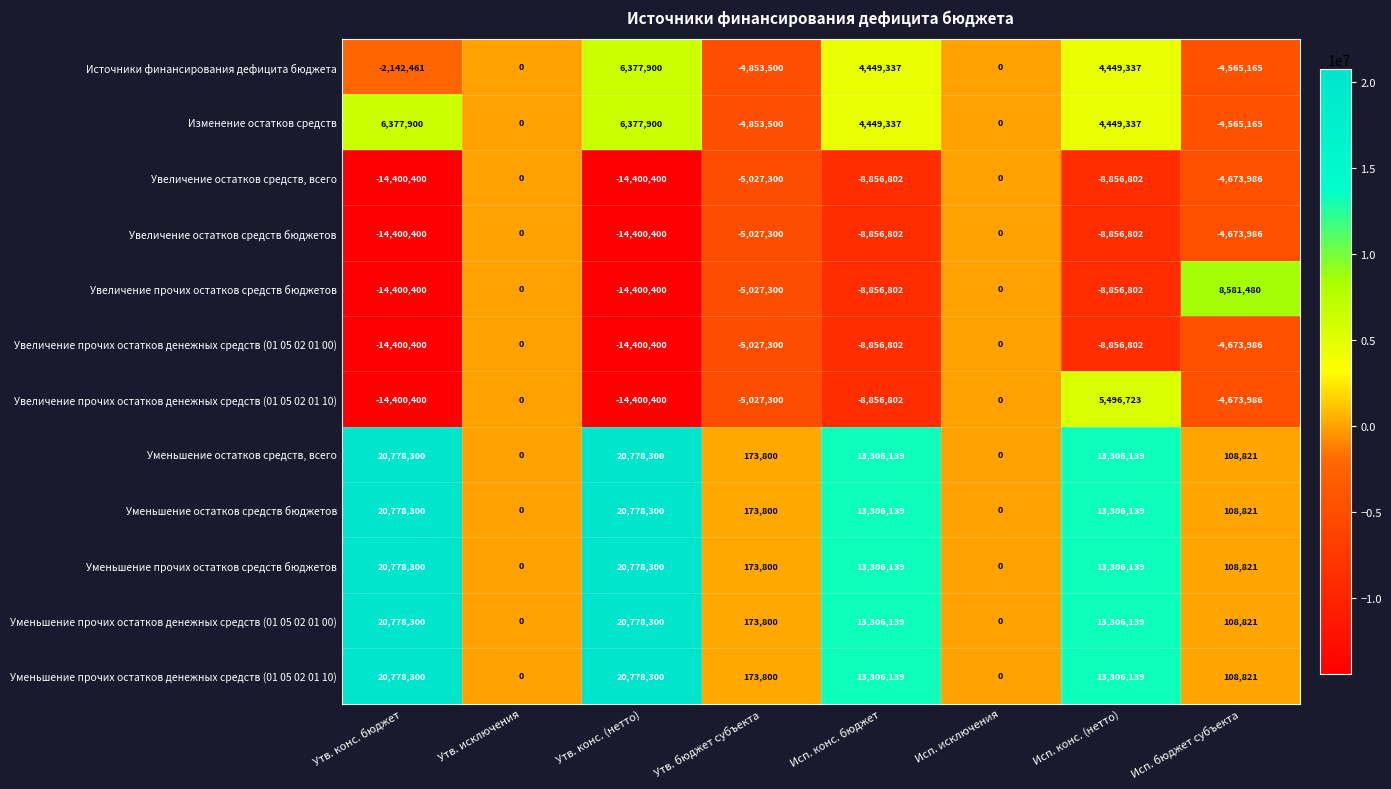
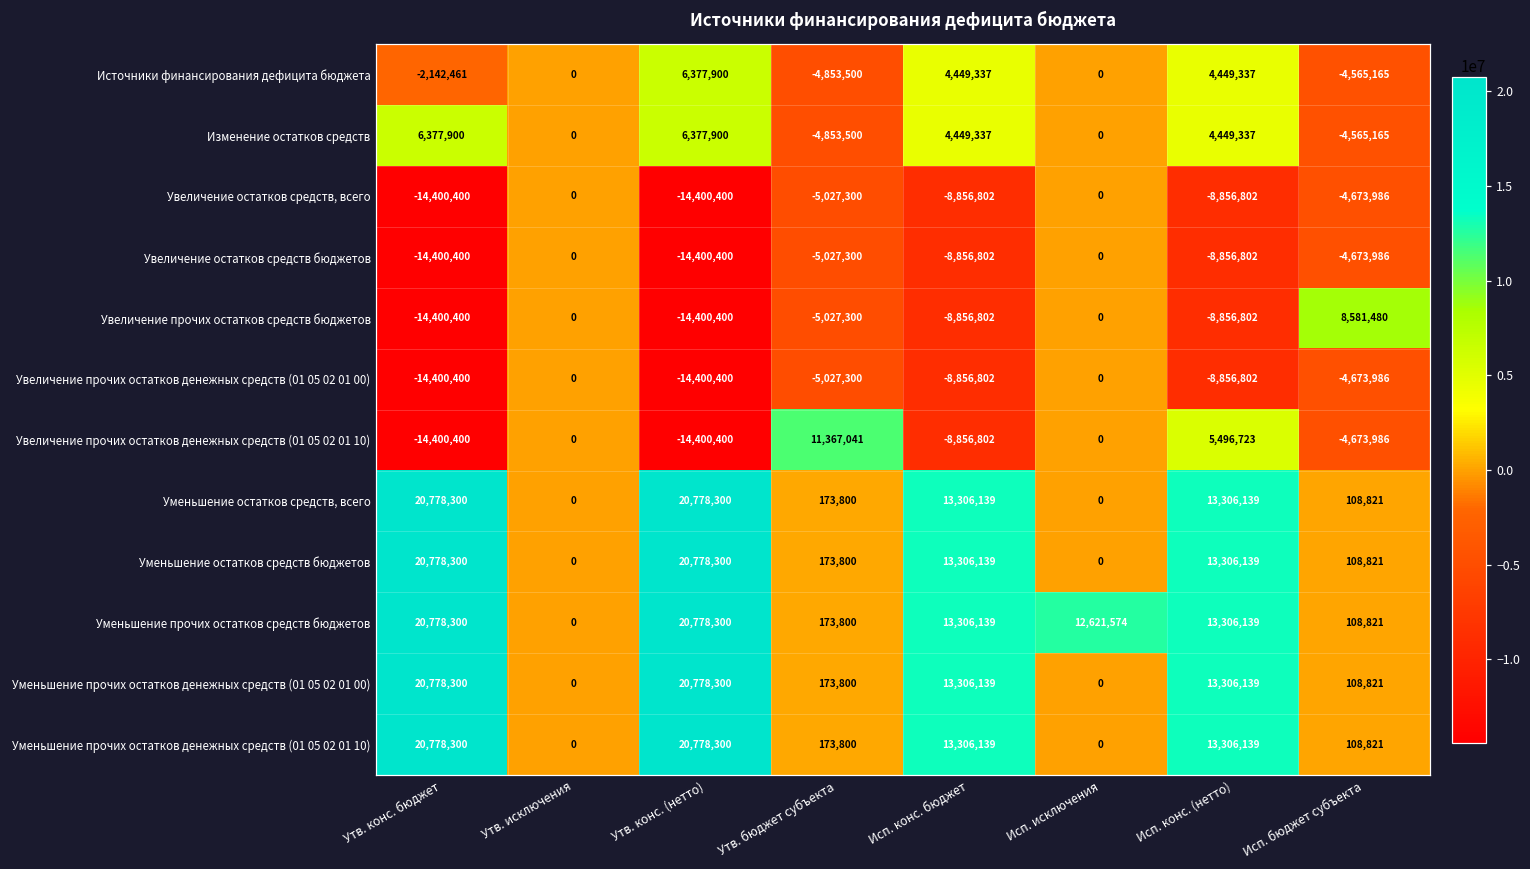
  {
    "Источники финансирования дефицита бюджета": {
      "Утв. конс. бюджет": "-2,142,461",
      "Утв. исключения": "0",
      "Утв. конс. (нетто)": "6,377,900",
      "Утв. бюджет субъекта": "-4,853,500",
      "Исп. конс. бюджет": "4,449,337",
      "Исп. исключения": "0",
      "Исп. конс. (нетто)": "4,449,337",
      "Исп. бюджет субъекта": "-4,565,165"
    },
    "Изменение остатков средств": {
      "Утв. конс. бюджет": "6,377,900",
      "Утв. исключения": "0",
      "Утв. конс. (нетто)": "6,377,900",
      "Утв. бюджет субъекта": "-4,853,500",
      "Исп. конс. бюджет": "4,449,337",
      "Исп. исключения": "0",
      "Исп. конс. (нетто)": "4,449,337",
      "Исп. бюджет субъекта": "-4,565,165"
    },
    "Увеличение остатков средств, всего": {
      "Утв. конс. бюджет": "-14,400,400",
      "Утв. исключения": "0",
      "Утв. конс. (нетто)": "-14,400,400",
      "Утв. бюджет субъекта": "-5,027,300",
      "Исп. конс. бюджет": "-8,856,802",
      "Исп. исключения": "0",
      "Исп. конс. (нетто)": "-8,856,802",
      "Исп. бюджет субъекта": "-4,673,986"
    },
    "Увеличение остатков средств бюджетов": {
      "Утв. конс. бюджет": "-14,400,400",
      "Утв. исключения": "0",
      "Утв. конс. (нетто)": "-14,400,400",
      "Утв. бюджет субъекта": "-5,027,300",
      "Исп. конс. бюджет": "-8,856,802",
      "Исп. исключения": "0",
      "Исп. конс. (нетто)": "-8,856,802",
      "Исп. бюджет субъекта": "-4,673,986"
    },
    "Увеличение прочих остатков средств бюджетов": {
      "Утв. конс. бюджет": "-14,400,400",
      "Утв. исключения": "0",
      "Утв. конс. (нетто)": "-14,400,400",
      "Утв. бюджет субъекта": "-5,027,300",
      "Исп. конс. бюджет": "-8,856,802",
      "Исп. исключения": "0",
      "Исп. конс. (нетто)": "-8,856,802",
      "Исп. бюджет субъекта": "8,581,480"
    },
    "Увеличение прочих остатков денежных средств (01 05 02 01 00)": {
      "Утв. конс. бюджет": "-14,400,400",
      "Утв. исключения": "0",
      "Утв. конс. (нетто)": "-14,400,400",
      "Утв. бюджет субъекта": "-5,027,300",
      "Исп. конс. бюджет": "-8,856,802",
      "Исп. исключения": "0",
      "Исп. конс. (нетто)": "-8,856,802",
      "Исп. бюджет субъекта": "-4,673,986"
    },
    "Увеличение прочих остатков денежных средств (01 05 02 01 10)": {
      "Утв. конс. бюджет": "-14,400,400",
      "Утв. исключения": "0",
      "Утв. конс. (нетто)": "-14,400,400",
-     "Утв. бюджет субъекта": "-5,027,300",
+     "Утв. бюджет субъекта": "11,367,041",
      "Исп. конс. бюджет": "-8,856,802",
      "Исп. исключения": "0",
      "Исп. конс. (нетто)": "5,496,723",
      "Исп. бюджет субъекта": "-4,673,986"
    },
    "Уменьшение остатков средств, всего": {
      "Утв. конс. бюджет": "20,778,300",
      "Утв. исключения": "0",
      "Утв. конс. (нетто)": "20,778,300",
      "Утв. бюджет субъекта": "173,800",
      "Исп. конс. бюджет": "13,306,139",
      "Исп. исключения": "0",
      "Исп. конс. (нетто)": "13,306,139",
      "Исп. бюджет субъекта": "108,821"
    },
    "Уменьшение остатков средств бюджетов": {
      "Утв. конс. бюджет": "20,778,300",
      "Утв. исключения": "0",
      "Утв. конс. (нетто)": "20,778,300",
      "Утв. бюджет субъекта": "173,800",
      "Исп. конс. бюджет": "13,306,139",
      "Исп. исключения": "0",
      "Исп. конс. (нетто)": "13,306,139",
      "Исп. бюджет субъекта": "108,821"
    },
    "Уменьшение прочих остатков средств бюджетов": {
      "Утв. конс. бюджет": "20,778,300",
      "Утв. исключения": "0",
      "Утв. конс. (нетто)": "20,778,300",
      "Утв. бюджет субъекта": "173,800",
      "Исп. конс. бюджет": "13,306,139",
-     "Исп. исключения": "0",
+     "Исп. исключения": "12,621,574",
      "Исп. конс. (нетто)": "13,306,139",
      "Исп. бюджет субъекта": "108,821"
    },
    "Уменьшение прочих остатков денежных средств (01 05 02 01 00)": {
      "Утв. конс. бюджет": "20,778,300",
      "Утв. исключения": "0",
      "Утв. конс. (нетто)": "20,778,300",
      "Утв. бюджет субъекта": "173,800",
      "Исп. конс. бюджет": "13,306,139",
      "Исп. исключения": "0",
      "Исп. конс. (нетто)": "13,306,139",
      "Исп. бюджет субъекта": "108,821"
    },
    "Уменьшение прочих остатков денежных средств (01 05 02 01 10)": {
      "Утв. конс. бюджет": "20,778,300",
      "Утв. исключения": "0",
      "Утв. конс. (нетто)": "20,778,300",
      "Утв. бюджет субъекта": "173,800",
      "Исп. конс. бюджет": "13,306,139",
      "Исп. исключения": "0",
      "Исп. конс. (нетто)": "13,306,139",
      "Исп. бюджет субъекта": "108,821"
    }
  }
